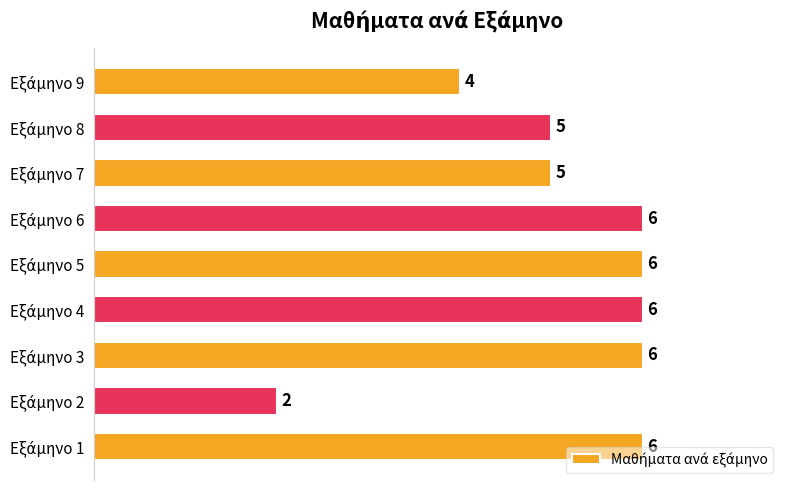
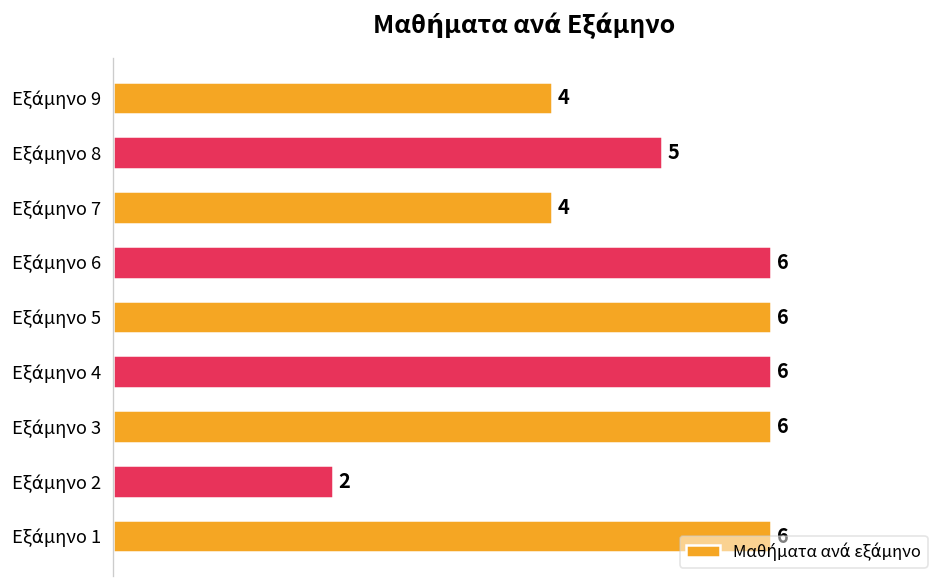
  {
    "Εξάμηνο 9": 4,
    "Εξάμηνο 8": 5,
-   "Εξάμηνο 7": 5,
+   "Εξάμηνο 7": 4,
    "Εξάμηνο 6": 6,
    "Εξάμηνο 5": 6,
    "Εξάμηνο 4": 6,
    "Εξάμηνο 3": 6,
    "Εξάμηνο 2": 2
  }
